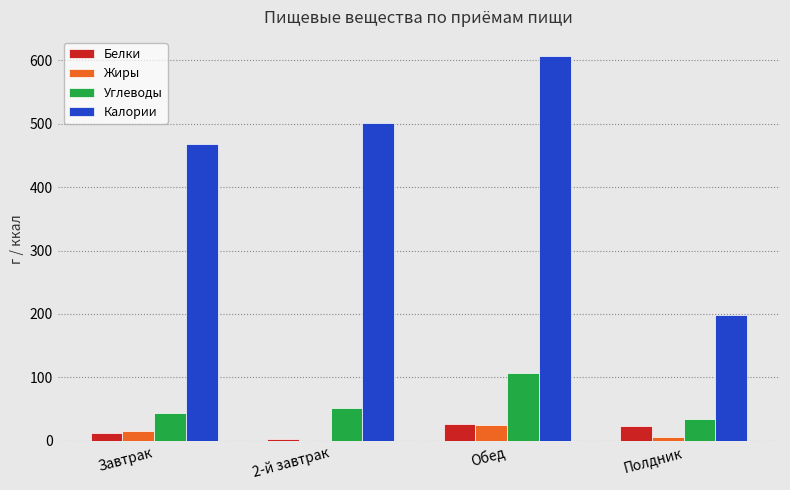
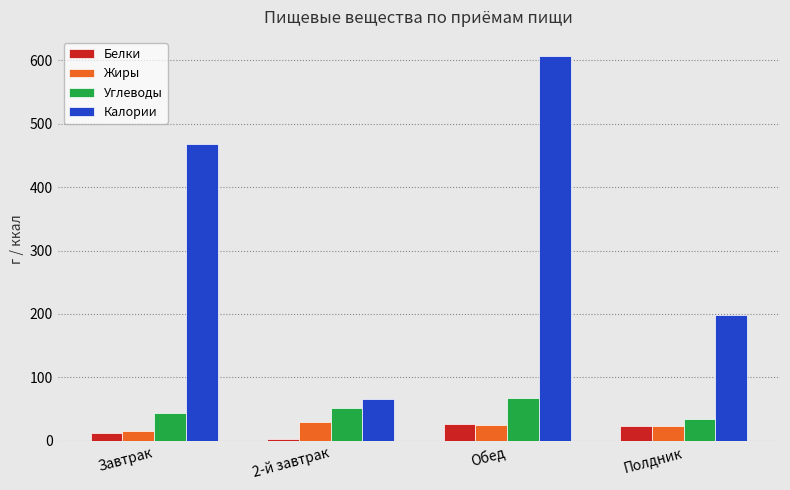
  {
    "Белки": {
      "Завтрак": 10,
      "Обед": 30,
      "Полдник": 20
    },
    "Жиры": {
      "Завтрак": 10,
-     "2-й завтрак": 0,
+     "2-й завтрак": 30,
      "Обед": 20,
-     "Полдник": 10
+     "Полдник": 20
    },
    "Углеводы": {
      "Завтрак": 40,
      "2-й завтрак": 50,
-     "Обед": 110,
+     "Обед": 70,
      "Полдник": 40
    },
    "Калории": {
      "Завтрак": 470,
-     "2-й завтрак": 500,
+     "2-й завтрак": 70,
      "Обед": 610,
      "Полдник": 200
    }
  }
